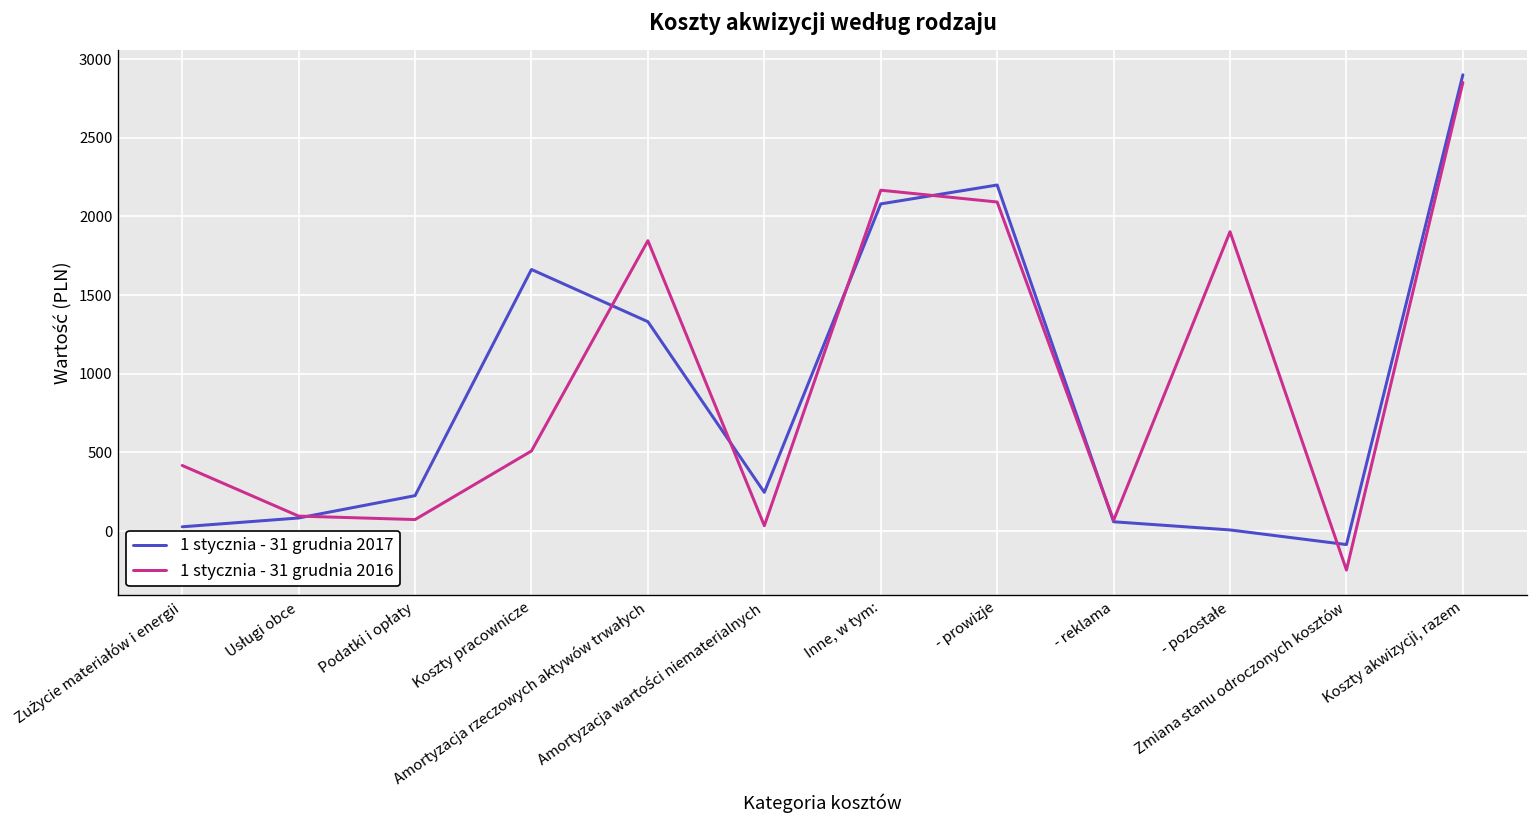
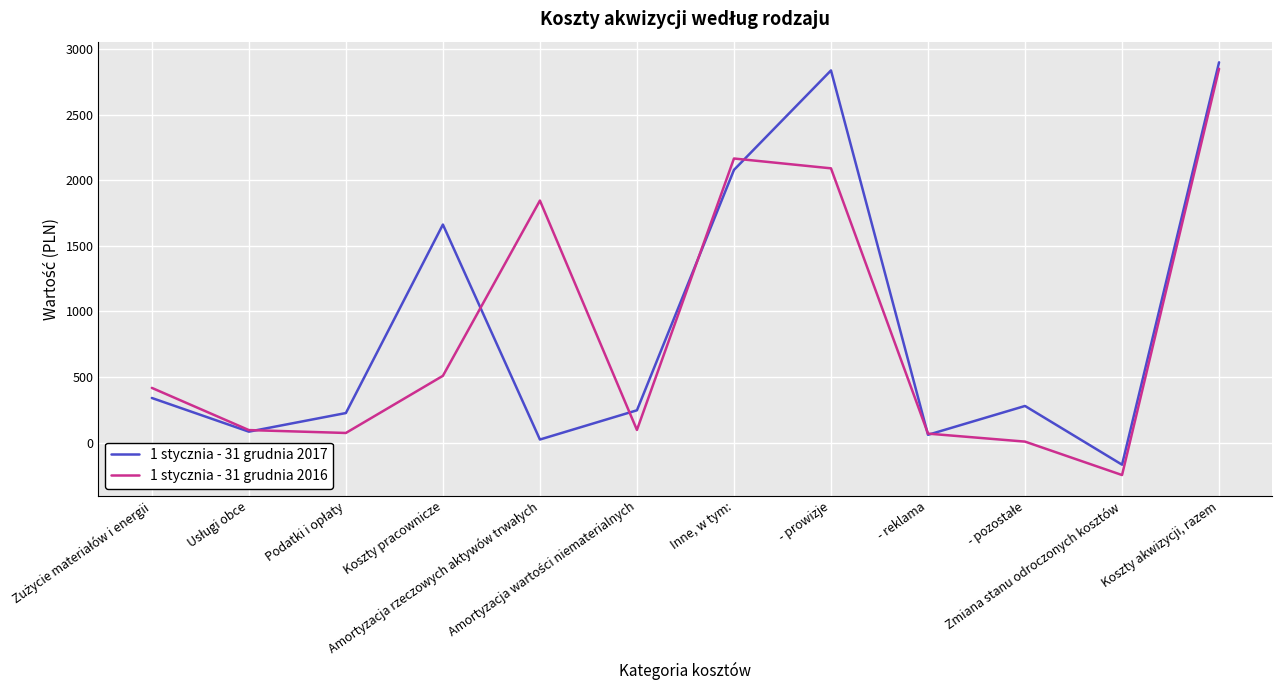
  {
    "1 stycznia - 31 grudnia 2017": {
-     "Zużycie materiałów i energii": 30,
+     "Zużycie materiałów i energii": 340,
      "Podatki i opłaty": 230,
      "Koszty pracownicze": 1660,
-     "Amortyzacja rzeczowych aktywów trwałych": 1330,
+     "Amortyzacja rzeczowych aktywów trwałych": 20,
      "Amortyzacja wartości niematerialnych": 250,
      "Inne, w tym:": 2080,
-     "- prowizje": 2200,
-     "- pozostałe": 10,
-     "Zmiana stanu odroczonych kosztów": -90,
+     "- prowizje": 2840,
+     "- pozostałe": 280,
+     "Zmiana stanu odroczonych kosztów": -170,
      "Koszty akwizycji, razem": 2900
    },
    "1 stycznia - 31 grudnia 2016": {
      "Zużycie materiałów i energii": 420,
      "Podatki i opłaty": 70,
      "Koszty pracownicze": 510,
      "Amortyzacja rzeczowych aktywów trwałych": 1850,
-     "Amortyzacja wartości niematerialnych": 30,
+     "Amortyzacja wartości niematerialnych": 100,
      "Inne, w tym:": 2170,
      "- prowizje": 2090,
-     "- pozostałe": 1900,
+     "- pozostałe": 10,
      "Zmiana stanu odroczonych kosztów": -250,
      "Koszty akwizycji, razem": 2850
    }
  }
